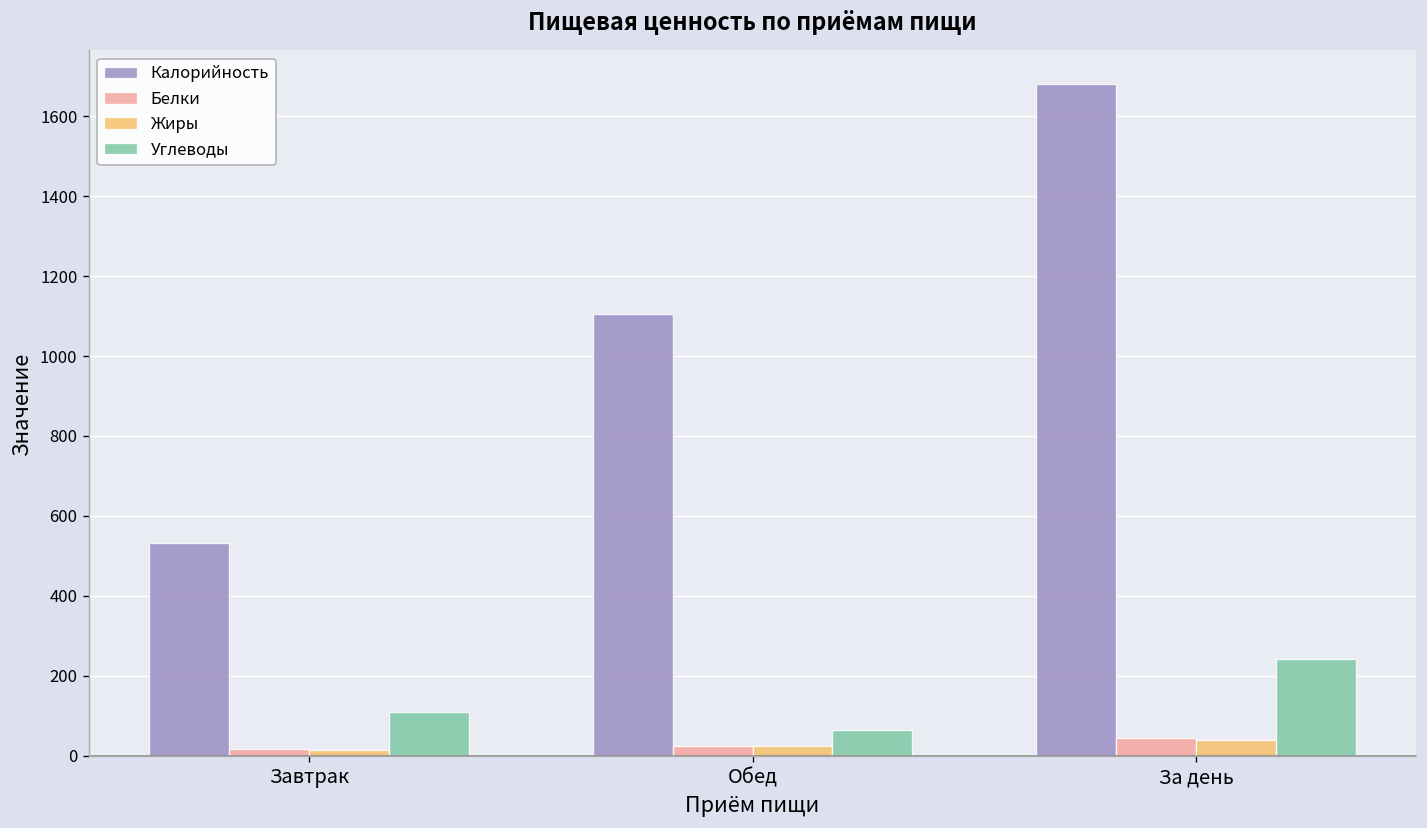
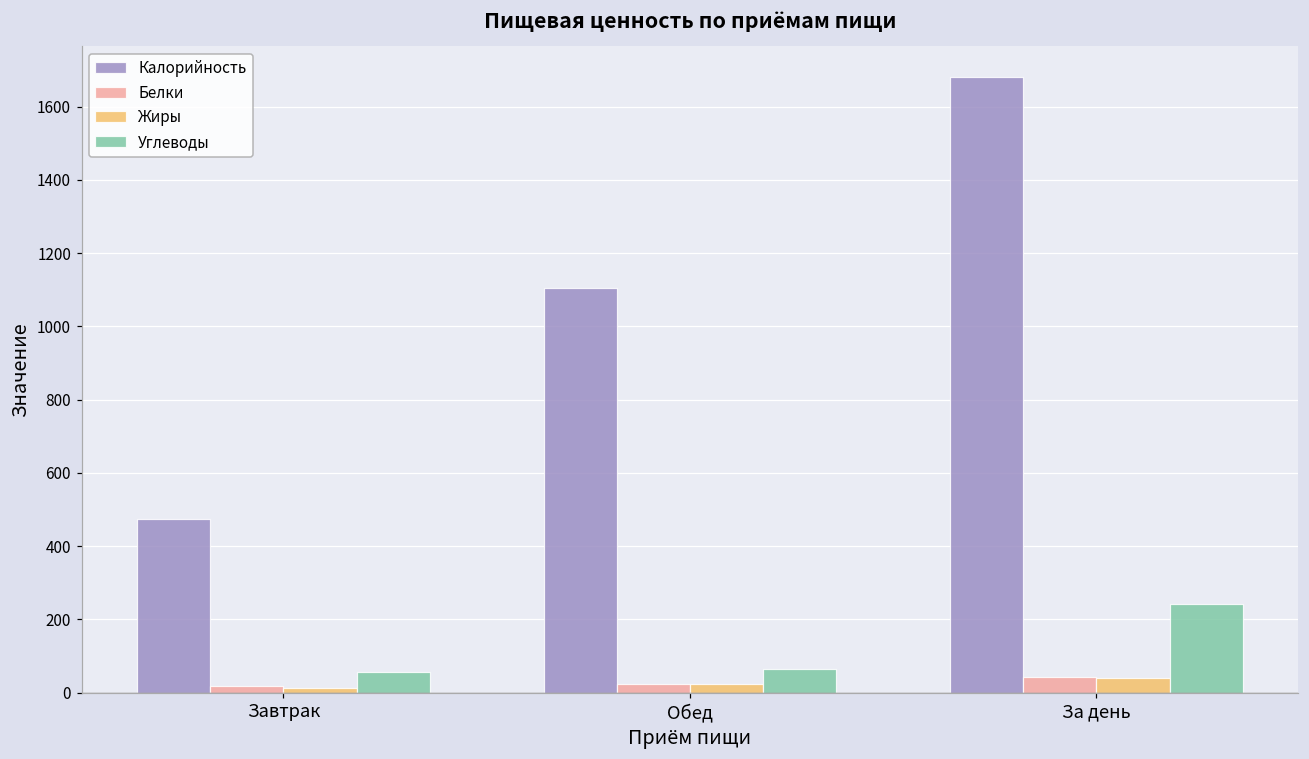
  {
    "Калорийность": {
-     "Завтрак": 530,
+     "Завтрак": 480,
      "Обед": 1110,
      "За день": 1680
    },
    "Углеводы": {
-     "Завтрак": 110,
+     "Завтрак": 60,
      "Обед": 60,
      "За день": 240
    }
  }
